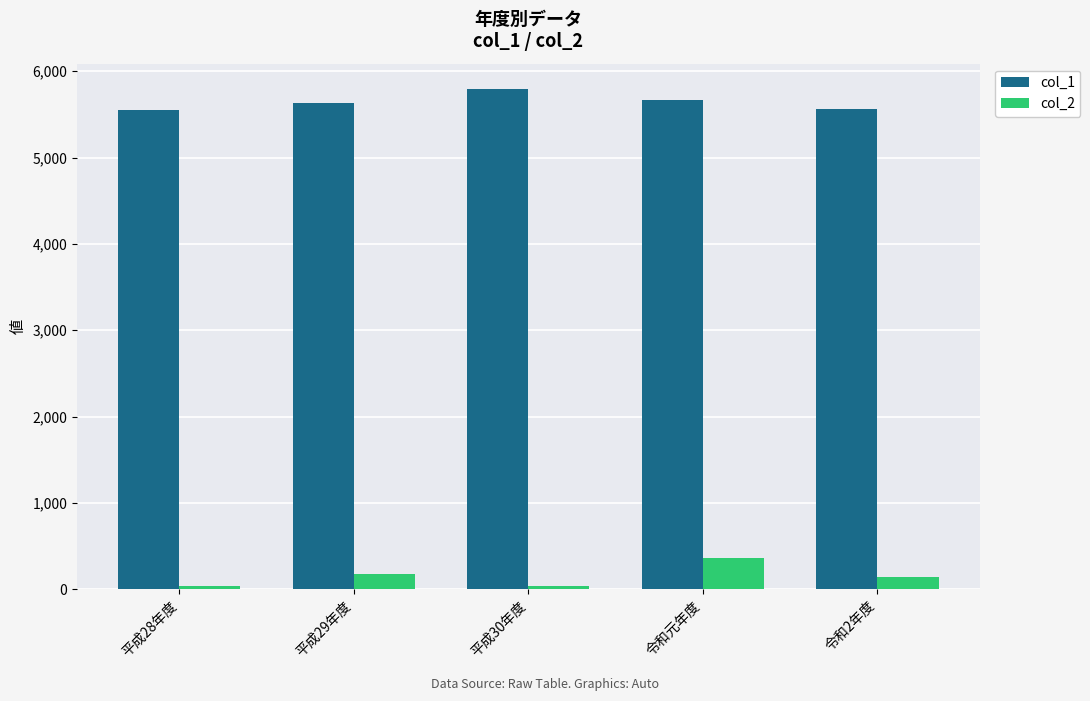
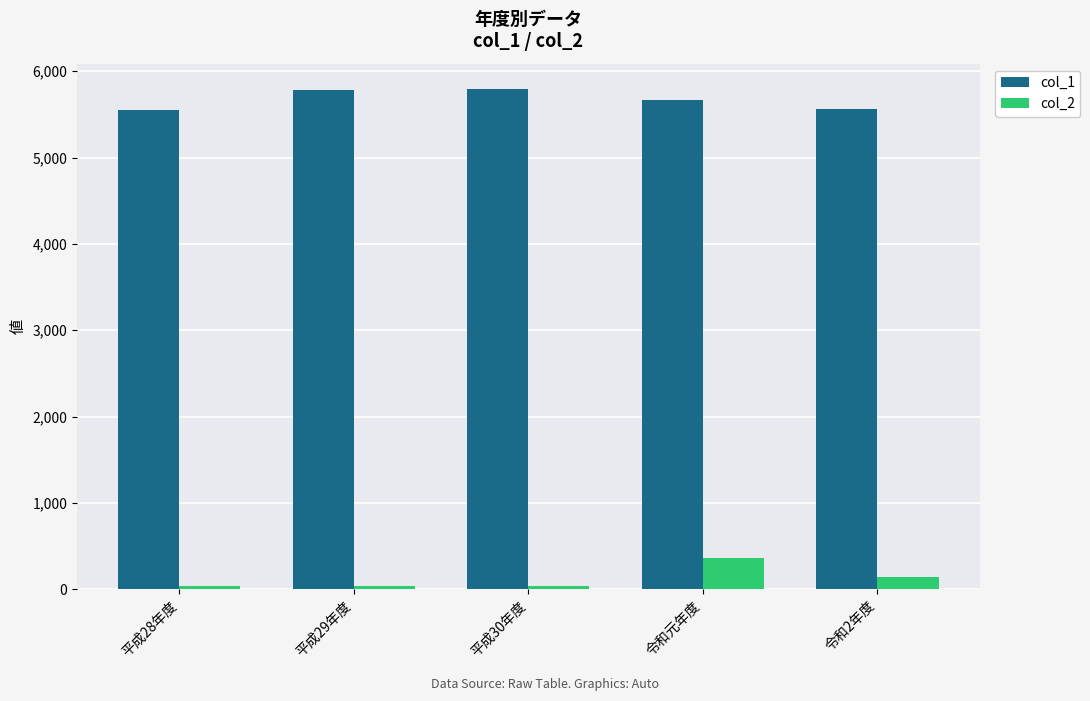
  {
    "col_1": {
      "平成28年度": "5,500",
-     "平成29年度": "5,600",
+     "平成29年度": "5,800",
      "平成30年度": "5,800",
      "令和元年度": "5,700",
      "令和2年度": "5,600"
    },
    "col_2": {
      "平成28年度": "0",
-     "平成29年度": "200",
+     "平成29年度": "0",
      "平成30年度": "0",
      "令和元年度": "400",
      "令和2年度": "100"
    }
  }
